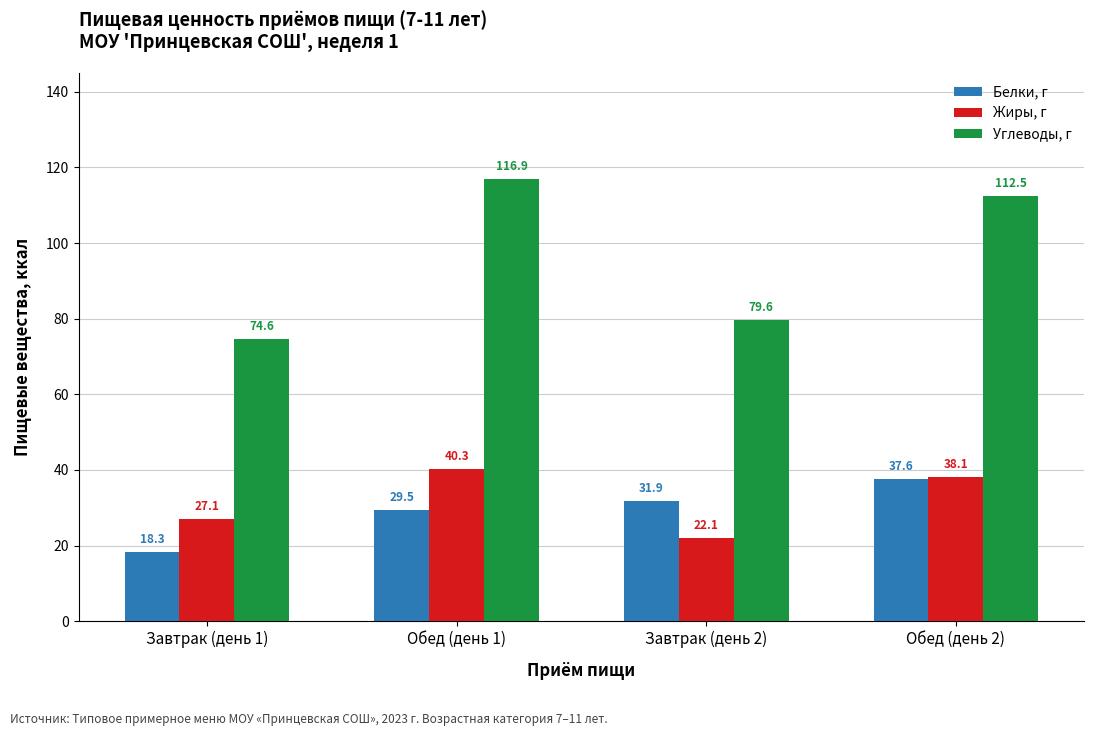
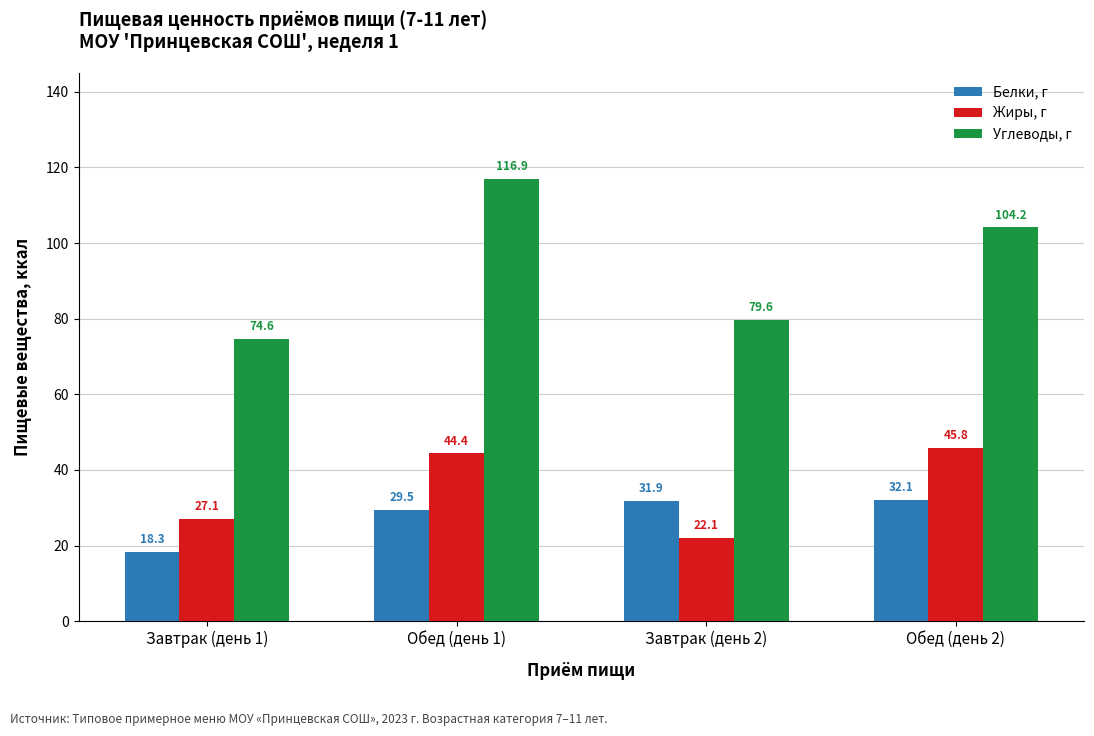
  {
    "Белки, г": {
      "Завтрак (день 1)": 18.3,
      "Обед (день 1)": 29.5,
      "Завтрак (день 2)": 31.9,
-     "Обед (день 2)": 37.6
+     "Обед (день 2)": 32.1
    },
    "Жиры, г": {
      "Завтрак (день 1)": 27.1,
-     "Обед (день 1)": 40.3,
+     "Обед (день 1)": 44.4,
      "Завтрак (день 2)": 22.1,
-     "Обед (день 2)": 38.1
+     "Обед (день 2)": 45.8
    },
    "Углеводы, г": {
      "Завтрак (день 1)": 74.6,
      "Обед (день 1)": 116.9,
      "Завтрак (день 2)": 79.6,
-     "Обед (день 2)": 112.5
+     "Обед (день 2)": 104.2
    }
  }
